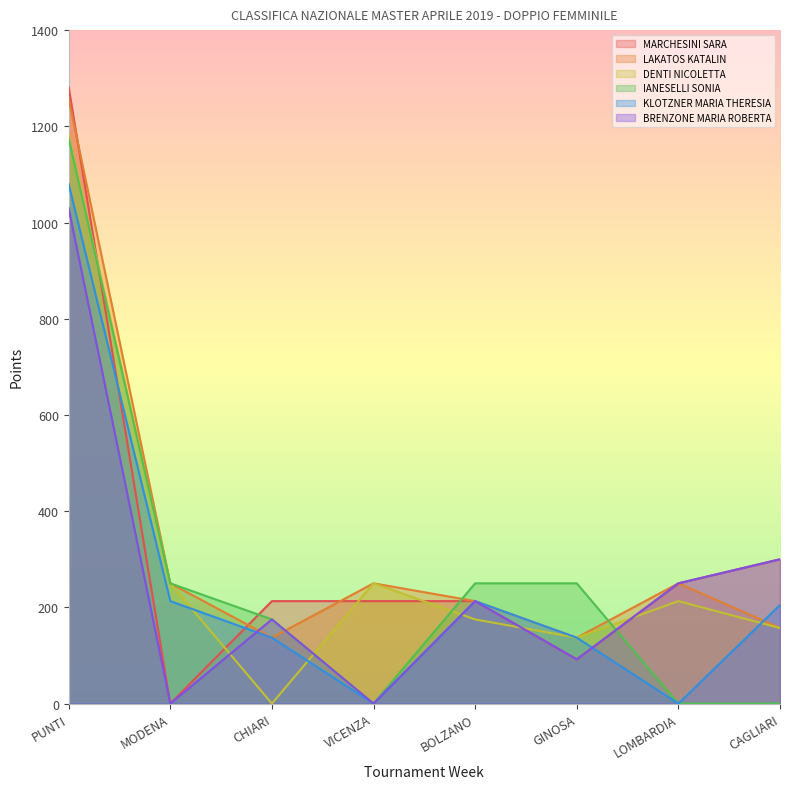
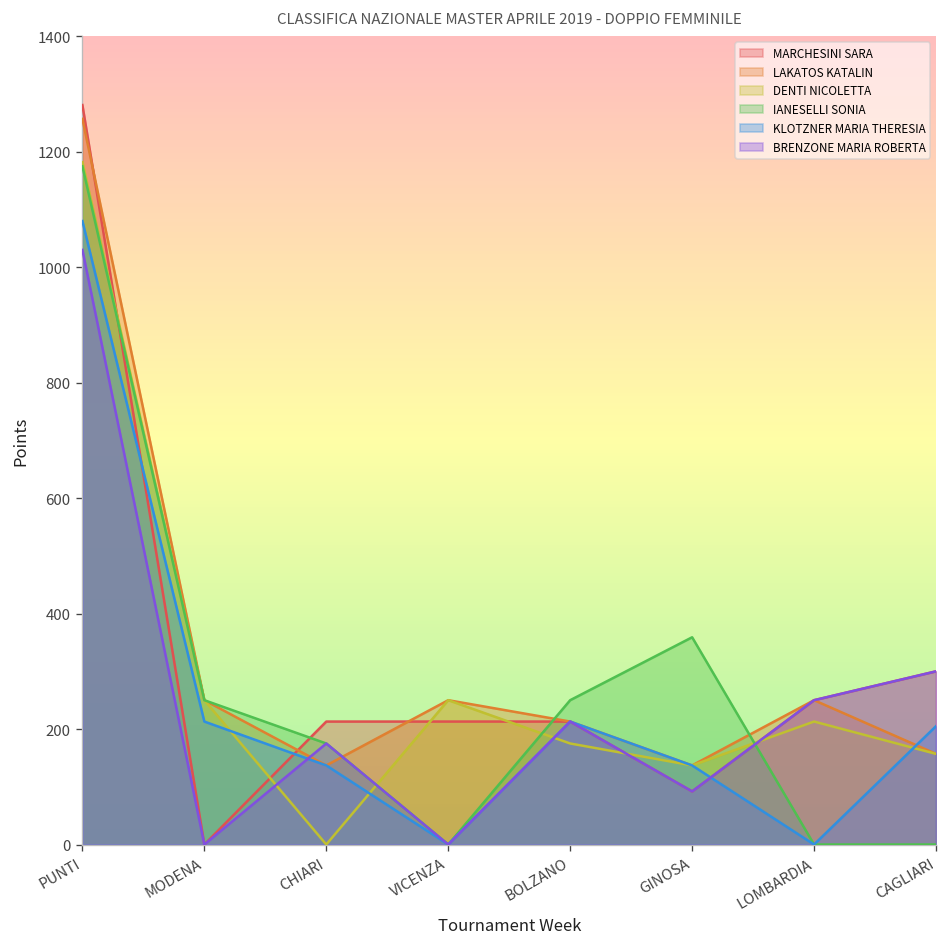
  {
    "IANESELLI SONIA": {
      "PUNTI": 1180,
      "BOLZANO": 250,
-     "GINOSA": 250,
+     "GINOSA": 360,
      "CAGLIARI": 0
    }
  }
